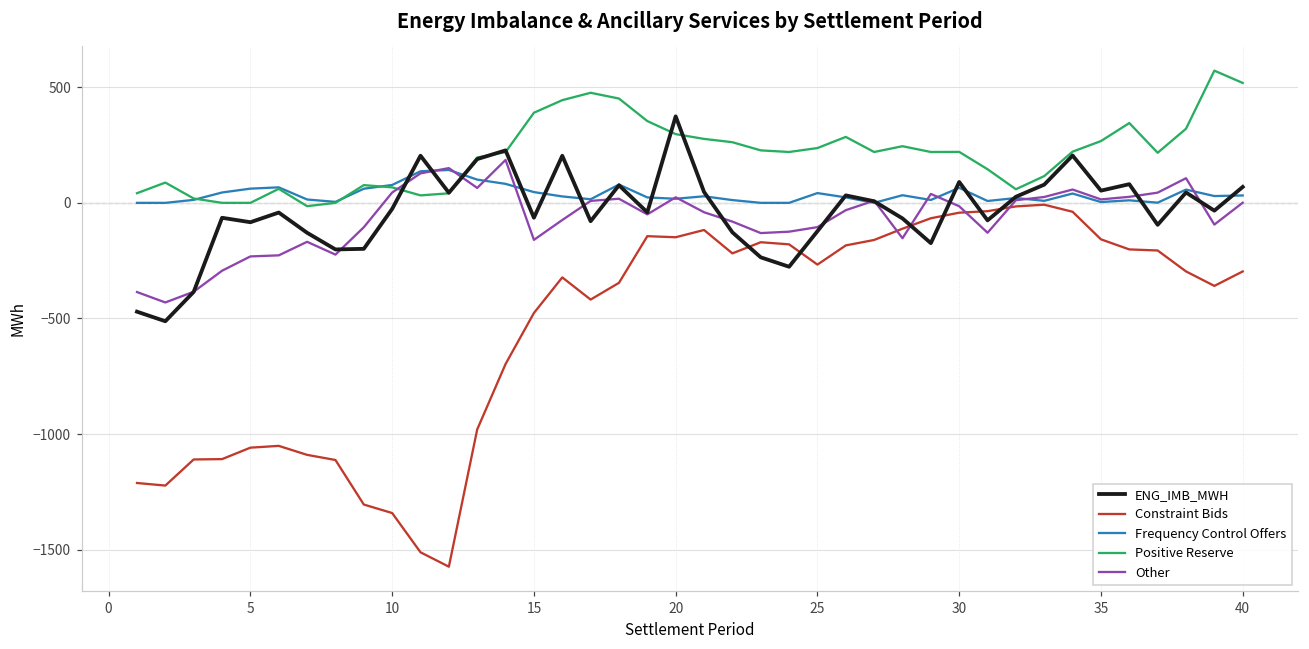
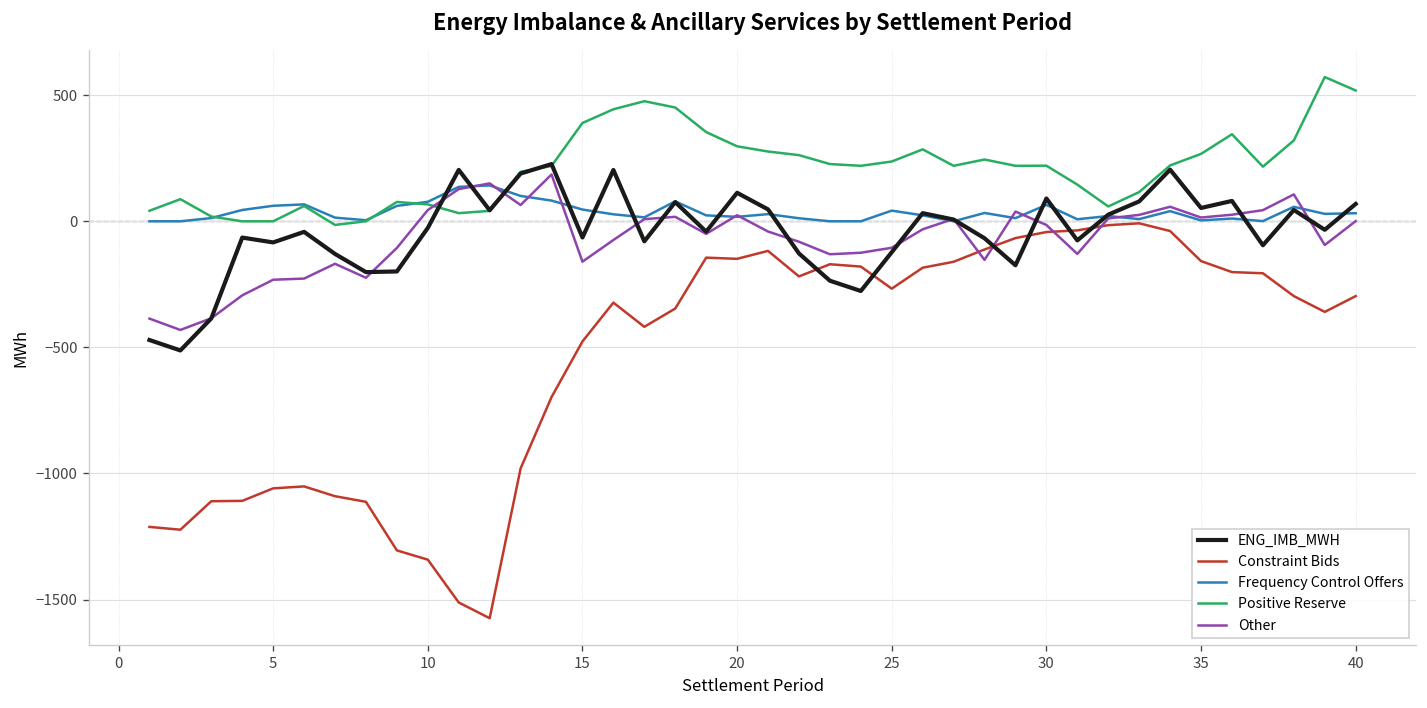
  {
    "ENG_IMB_MWH": {
      "5": -80,
      "10": -30,
      "15": -60,
-     "20": 370,
+     "20": 110,
      "25": -120,
      "30": 90,
      "35": 50,
      "40": 70
    },
    "Constraint Bids": {
      "5": -1060,
      "10": -1340,
      "15": -480,
      "20": -150,
      "25": -270,
      "30": -40,
      "35": -160,
      "40": -300
    },
    "Frequency Control Offers": {
      "5": 60,
      "15": 50,
      "25": 40,
      "30": 70,
      "40": 30
    },
    "Positive Reserve": {
      "5": 0,
      "15": 390,
      "20": 300,
      "25": 240,
      "30": 220,
      "35": 270,
      "40": 520
    },
    "Other": {
      "5": -230,
      "10": 40,
      "15": -160,
      "25": -100,
      "30": -10,
      "40": 0
    }
  }
